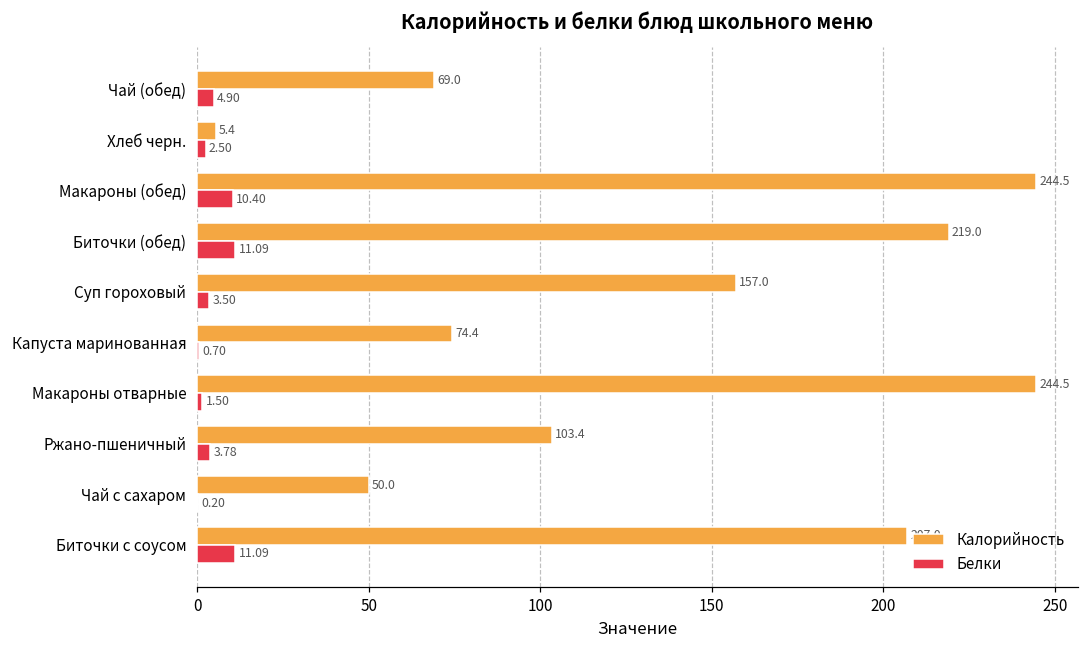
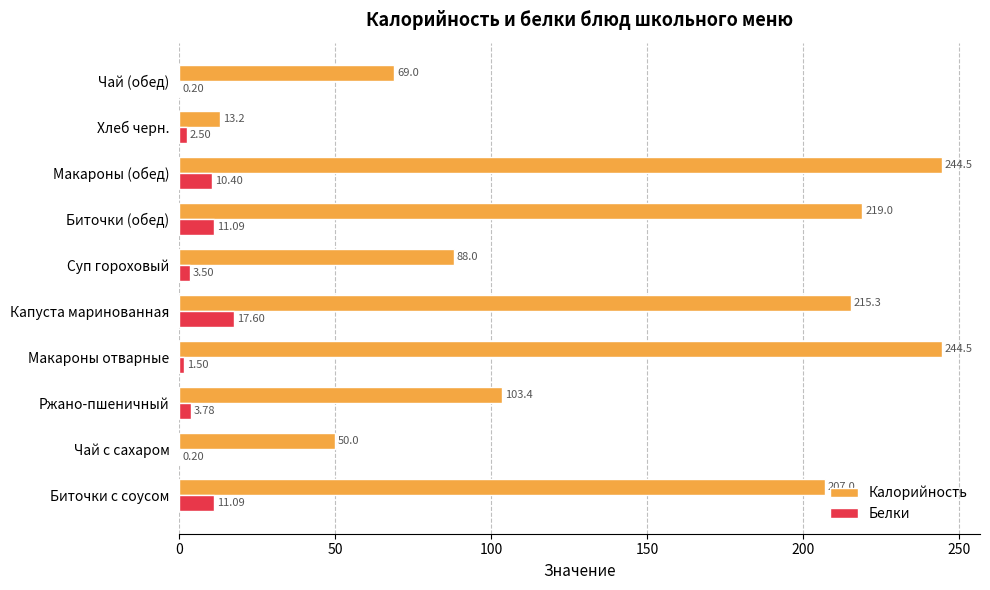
  {
    "Калорийность": {
      "Чай (обед)": 69.0,
-     "Хлеб черн.": 5.4,
+     "Хлеб черн.": 13.2,
      "Макароны (обед)": 244.5,
      "Биточки (обед)": 219.0,
-     "Суп гороховый": 157.0,
-     "Капуста маринованная": 74.4,
+     "Суп гороховый": 88.0,
+     "Капуста маринованная": 215.3,
      "Макароны отварные": 244.5,
      "Ржано-пшеничный": 103.4,
      "Чай с сахаром": 50.0,
      "Биточки с соусом": 207.0
    },
    "Белки": {
-     "Чай (обед)": 4.90,
+     "Чай (обед)": 0.20,
      "Хлеб черн.": 2.50,
      "Макароны (обед)": 10.40,
      "Биточки (обед)": 11.09,
      "Суп гороховый": 3.50,
-     "Капуста маринованная": 0.70,
+     "Капуста маринованная": 17.60,
      "Макароны отварные": 1.50,
      "Ржано-пшеничный": 3.78,
      "Чай с сахаром": 0.20,
      "Биточки с соусом": 11.09
    }
  }
